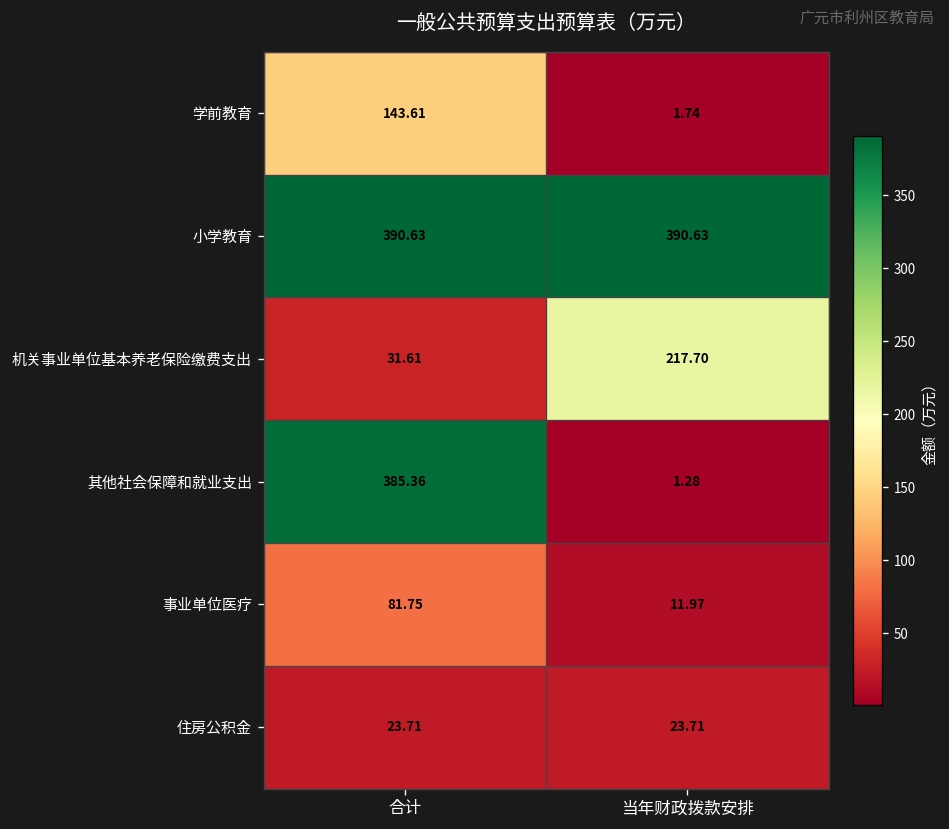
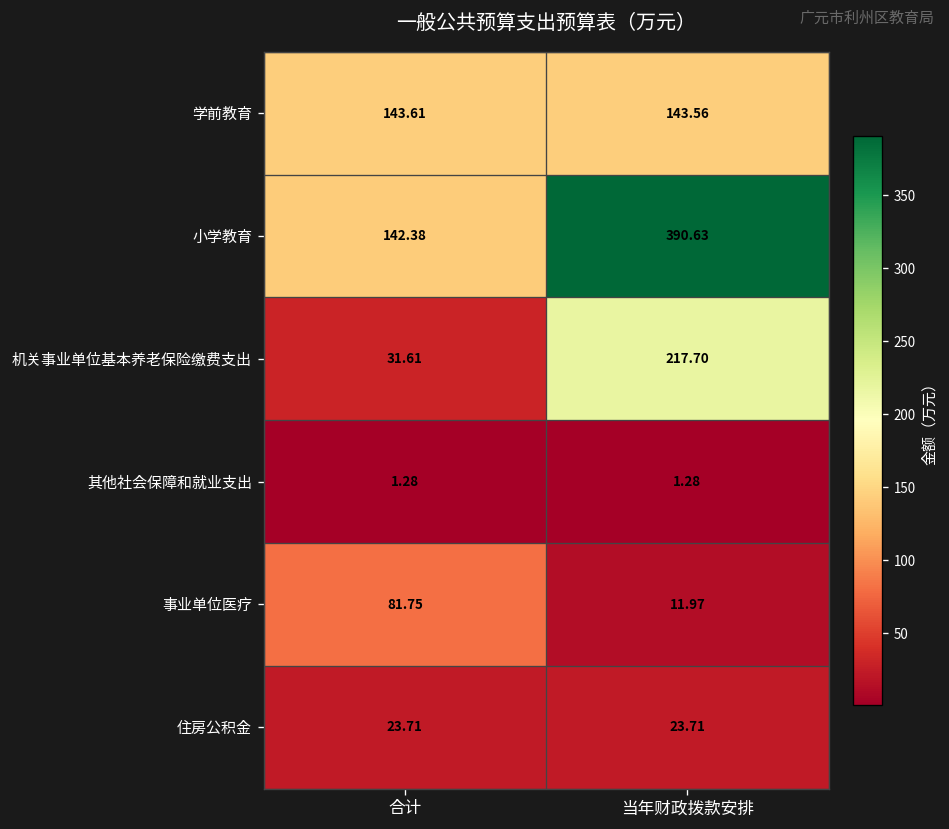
  {
    "学前教育": {
      "合计": 143.61,
-     "当年财政拨款安排": 1.74
+     "当年财政拨款安排": 143.56
    },
    "小学教育": {
-     "合计": 390.63,
+     "合计": 142.38,
      "当年财政拨款安排": 390.63
    },
    "机关事业单位基本养老保险缴费支出": {
      "合计": 31.61,
      "当年财政拨款安排": 217.70
    },
    "其他社会保障和就业支出": {
-     "合计": 385.36,
+     "合计": 1.28,
      "当年财政拨款安排": 1.28
    },
    "事业单位医疗": {
      "合计": 81.75,
      "当年财政拨款安排": 11.97
    },
    "住房公积金": {
      "合计": 23.71,
      "当年财政拨款安排": 23.71
    }
  }
